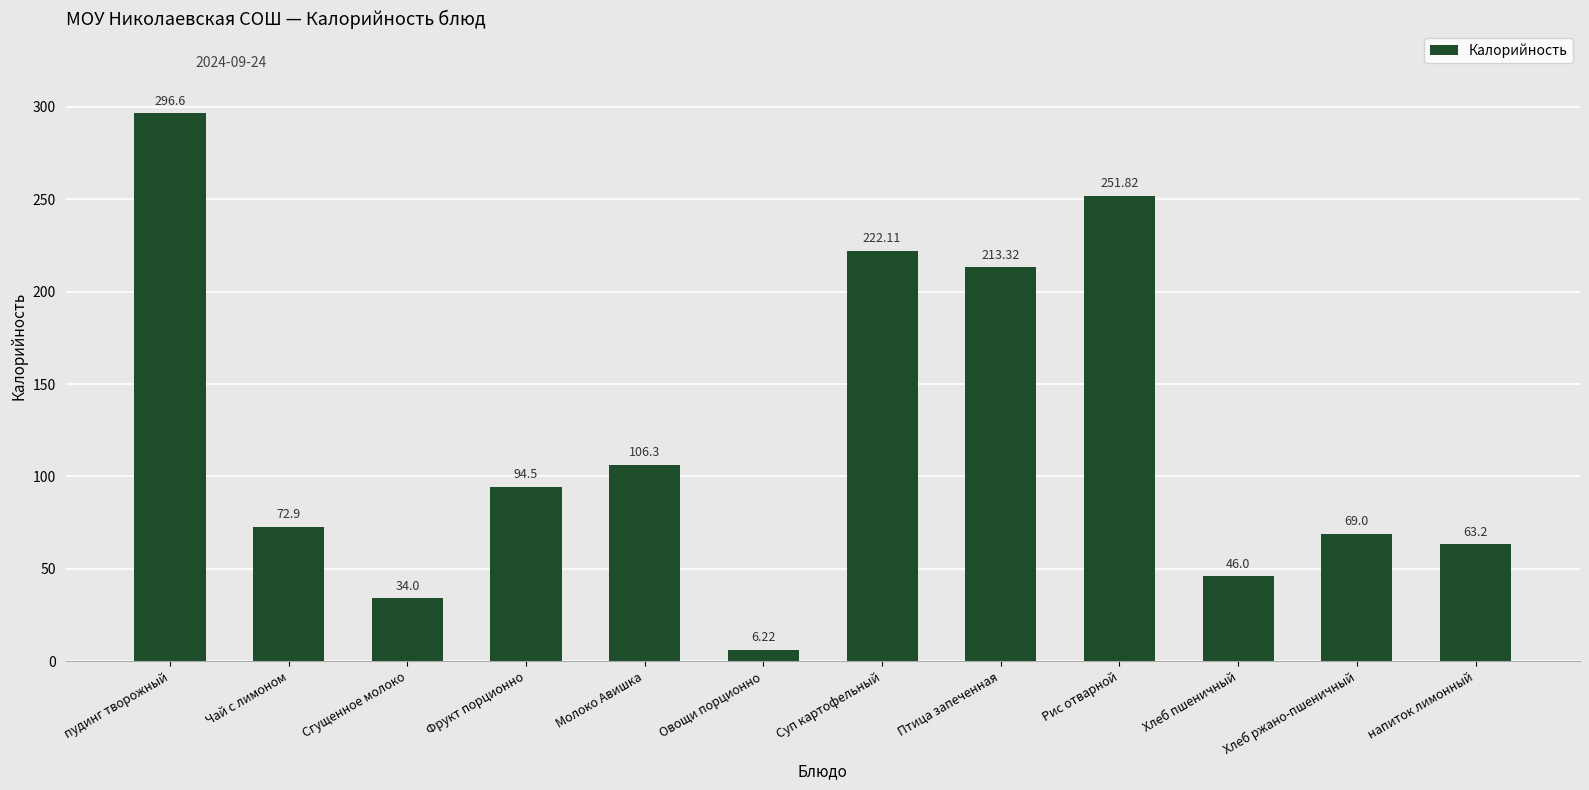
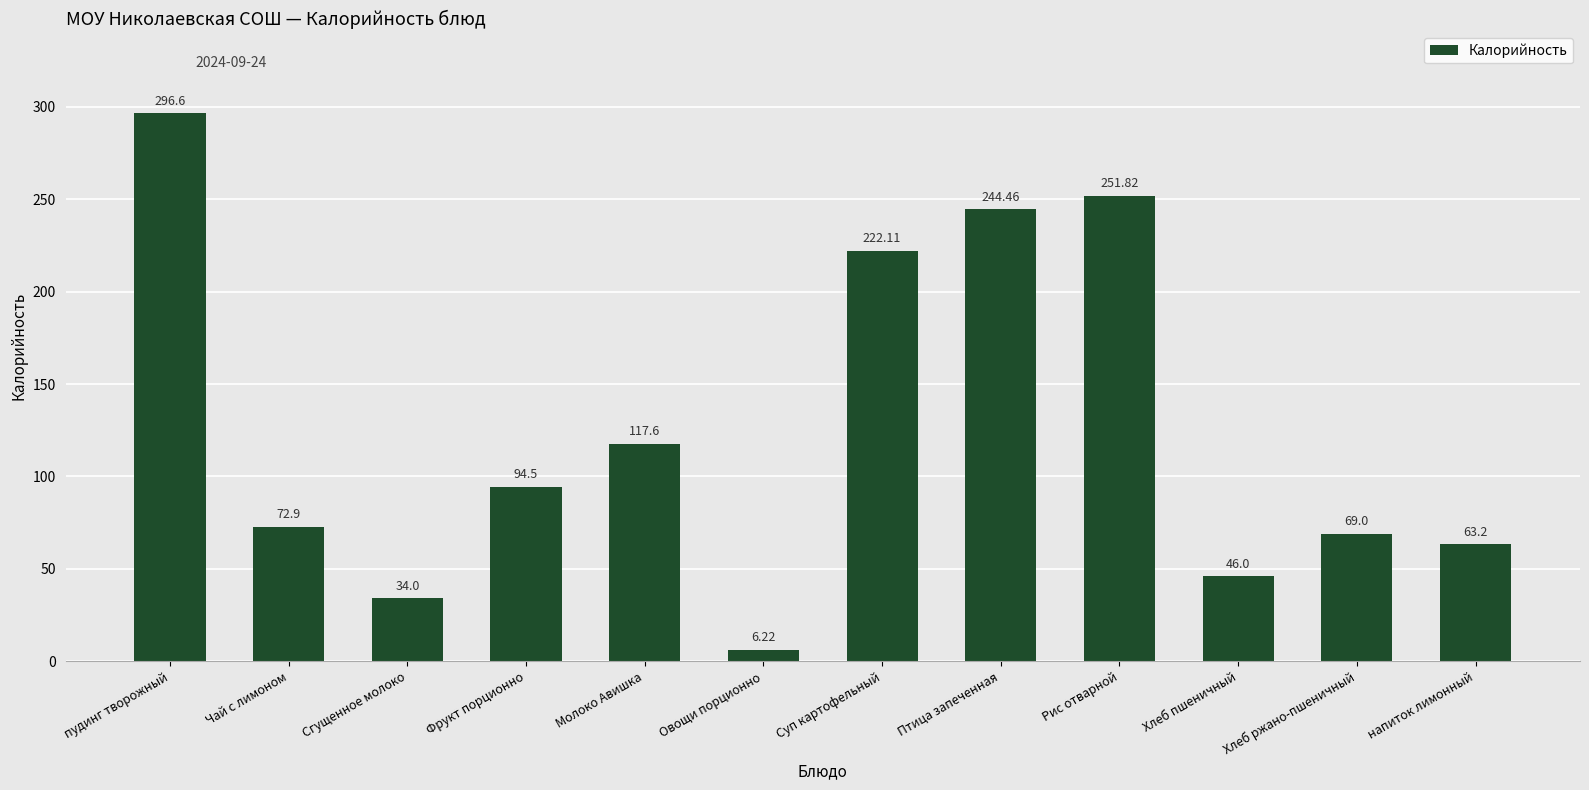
  {
    "пудинг творожный": 296.6,
    "Чай с лимоном": 72.9,
    "Сгущенное молоко": 34.0,
    "Фрукт порционно": 94.5,
-   "Молоко Авишка": 106.3,
+   "Молоко Авишка": 117.6,
    "Овощи порционно": 6.22,
    "Суп картофельный": 222.11,
-   "Птица запеченная": 213.32,
+   "Птица запеченная": 244.46,
    "Рис отварной": 251.82,
    "Хлеб пшеничный": 46.0,
    "Хлеб ржано-пшеничный": 69.0,
    "напиток лимонный": 63.2
  }
